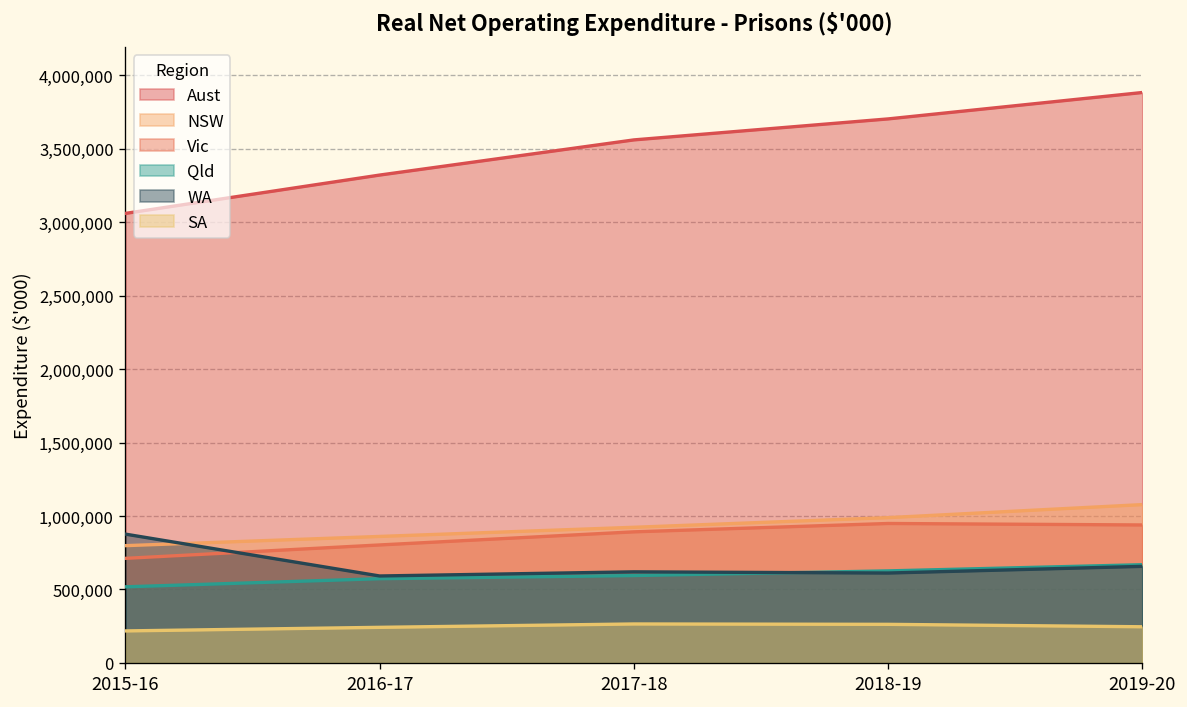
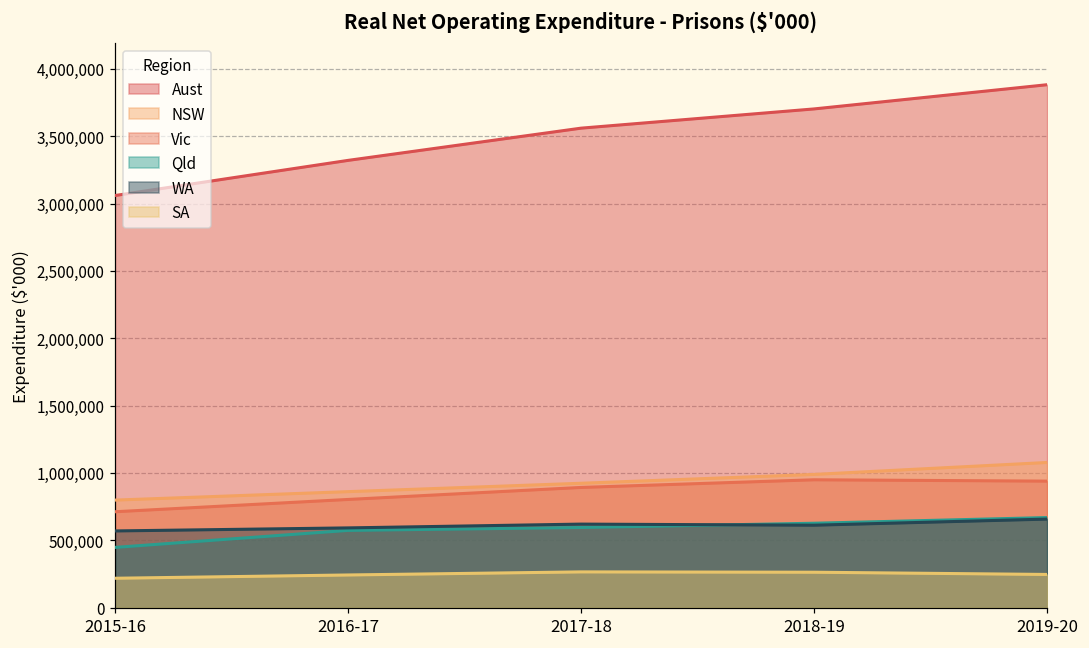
  {
    "Qld": {
-     "2015-16": "520,000",
+     "2015-16": "450,000",
      "2017-18": "590,000"
    },
    "WA": {
-     "2015-16": "880,000",
+     "2015-16": "570,000",
      "2017-18": "620,000"
    }
  }
